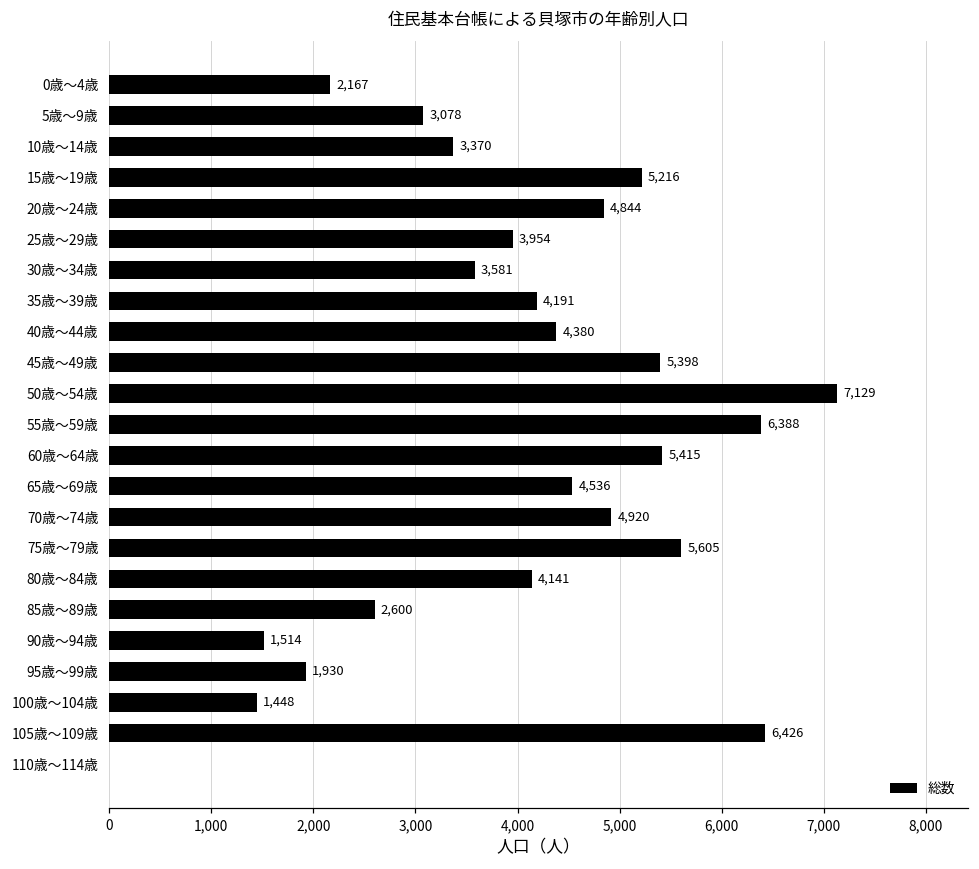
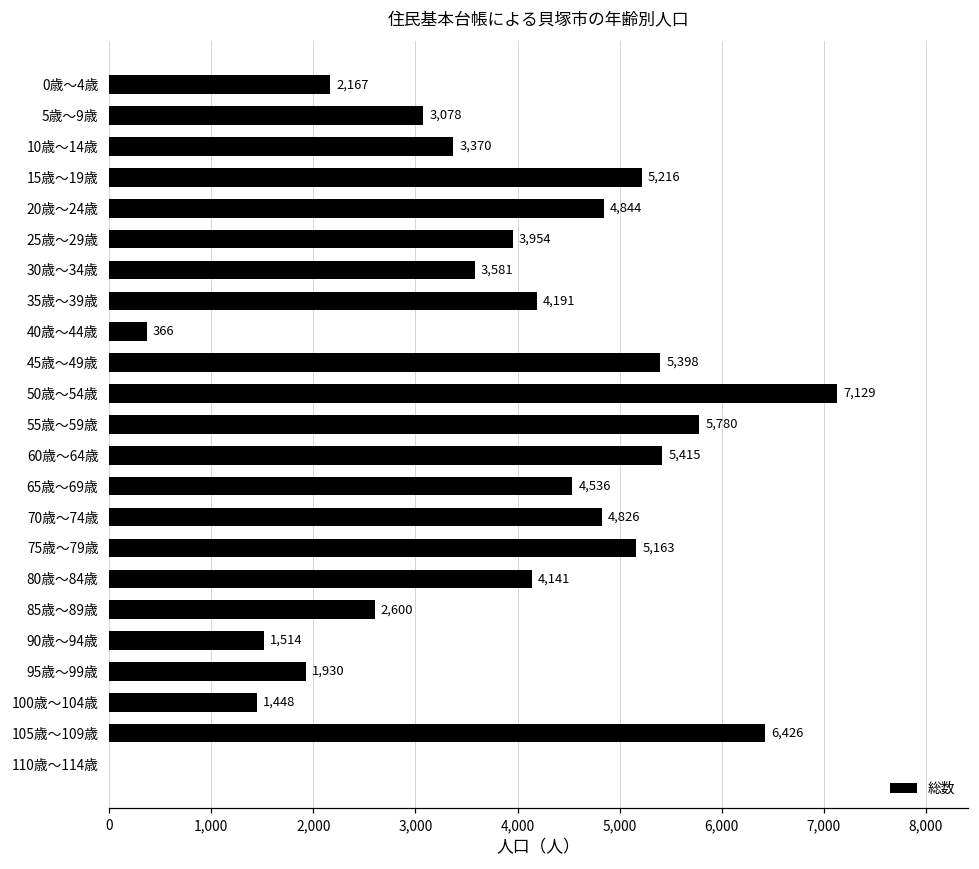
  {
    "0歳～4歳": "2,167",
    "5歳～9歳": "3,078",
    "10歳～14歳": "3,370",
    "15歳～19歳": "5,216",
    "20歳～24歳": "4,844",
    "25歳～29歳": "3,954",
    "30歳～34歳": "3,581",
    "35歳～39歳": "4,191",
-   "40歳～44歳": "4,380",
+   "40歳～44歳": "366",
    "45歳～49歳": "5,398",
    "50歳～54歳": "7,129",
-   "55歳～59歳": "6,388",
+   "55歳～59歳": "5,780",
    "60歳～64歳": "5,415",
    "65歳～69歳": "4,536",
-   "70歳～74歳": "4,920",
-   "75歳～79歳": "5,605",
+   "70歳～74歳": "4,826",
+   "75歳～79歳": "5,163",
    "80歳～84歳": "4,141",
    "85歳～89歳": "2,600",
    "90歳～94歳": "1,514",
    "95歳～99歳": "1,930",
    "100歳～104歳": "1,448",
    "105歳～109歳": "6,426"
  }
